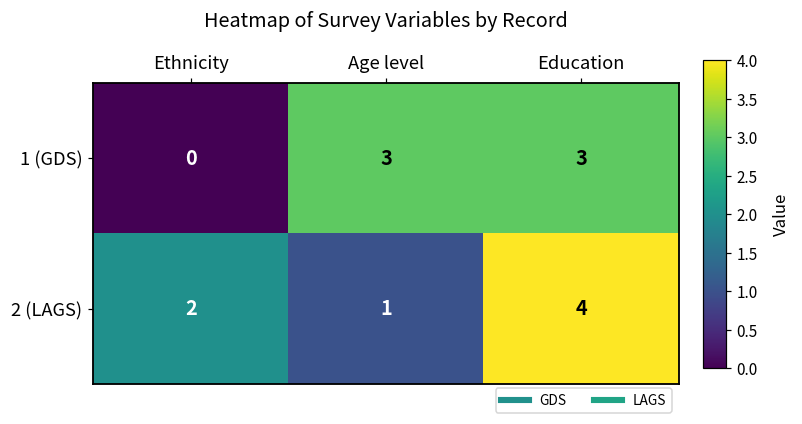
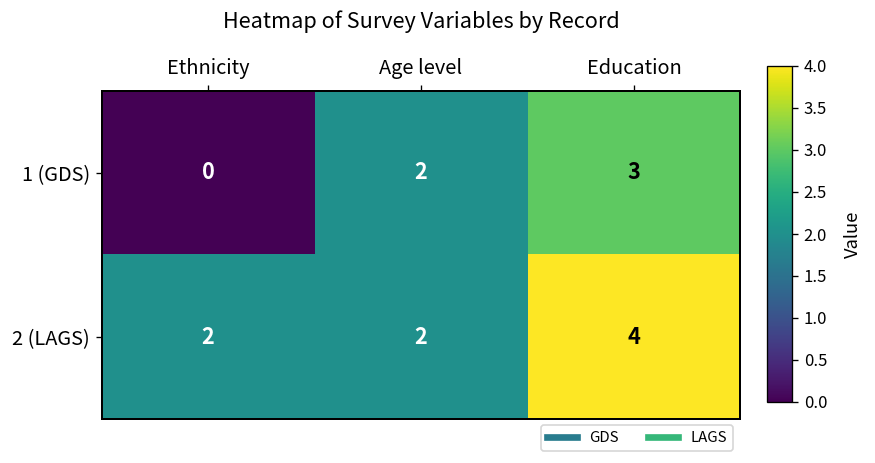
  {
    "1 (GDS)": {
      "Ethnicity": 0,
-     "Age level": 3,
+     "Age level": 2,
      "Education": 3
    },
    "2 (LAGS)": {
      "Ethnicity": 2,
-     "Age level": 1,
+     "Age level": 2,
      "Education": 4
    }
  }
